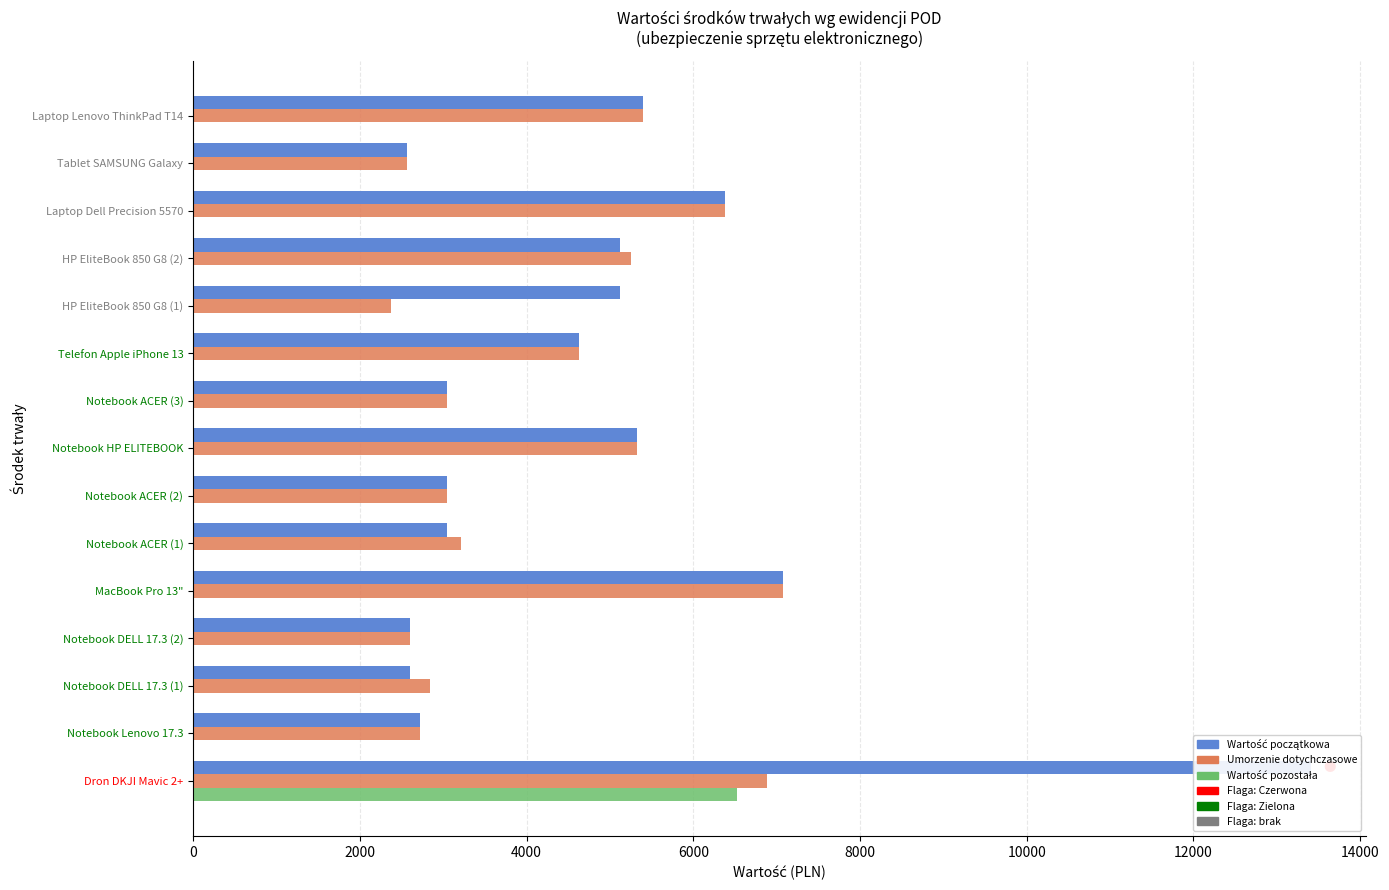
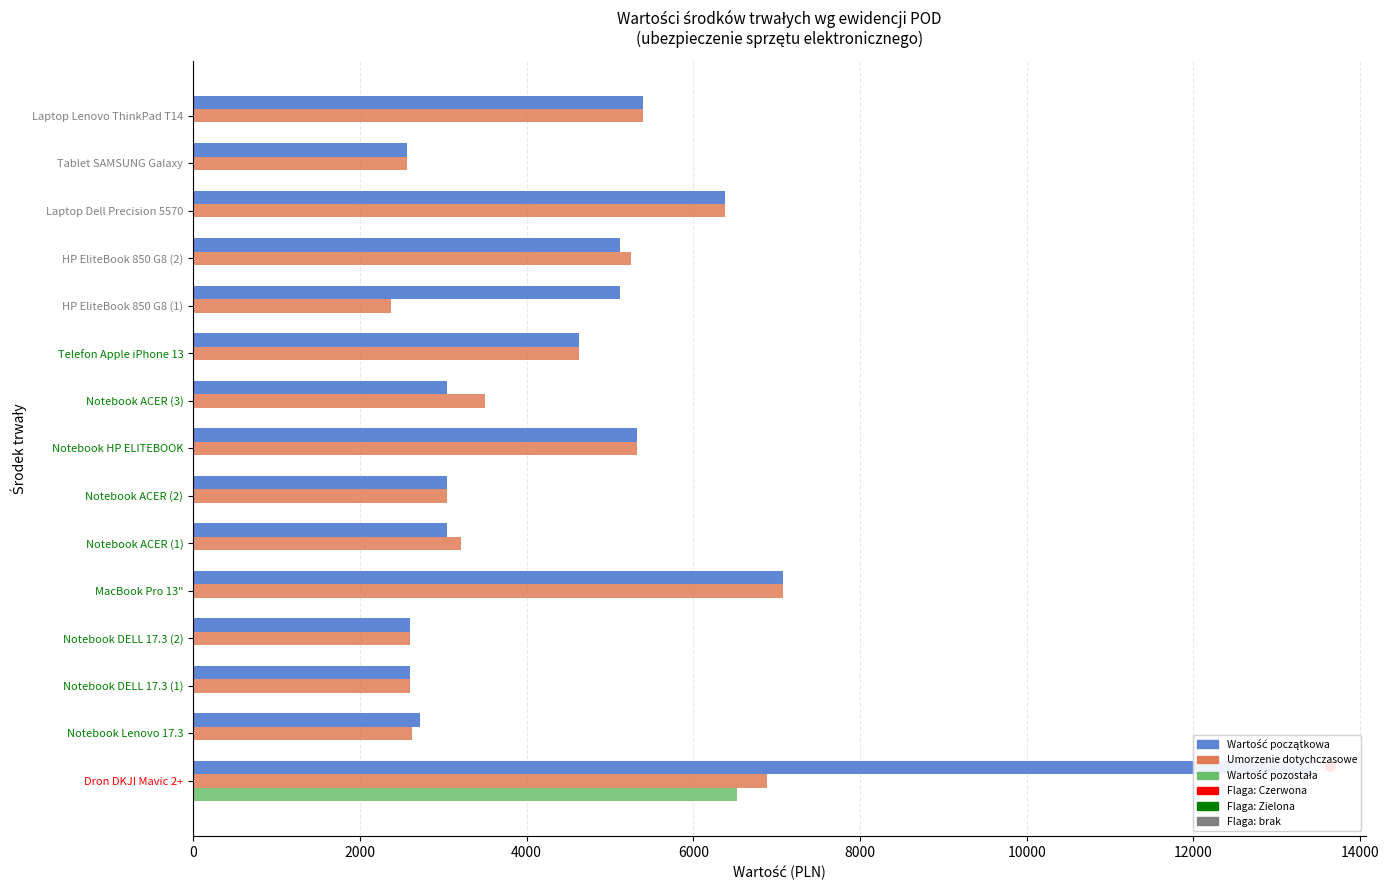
  {
    "Umorzenie dotychczasowe": {
      "Laptop Lenovo ThinkPad T14": 5400,
      "Tablet SAMSUNG Galaxy": 2600,
      "Laptop Dell Precision 5570": 6400,
      "HP EliteBook 850 G8 (2)": 5200,
      "HP EliteBook 850 G8 (1)": 2400,
      "Telefon Apple iPhone 13": 4600,
-     "Notebook ACER (3)": 3000,
+     "Notebook ACER (3)": 3500,
      "Notebook HP ELITEBOOK": 5300,
      "Notebook ACER (2)": 3000,
      "Notebook ACER (1)": 3200,
      "MacBook Pro 13\"": 7100,
      "Notebook DELL 17.3 (2)": 2600,
-     "Notebook DELL 17.3 (1)": 2800,
-     "Notebook Lenovo 17.3": 2700,
+     "Notebook DELL 17.3 (1)": 2600,
+     "Notebook Lenovo 17.3": 2600,
      "Dron DKJI Mavic 2+": 6900
    },
    "Wartość pozostała": {
      "Laptop Lenovo ThinkPad T14": 0,
      "Tablet SAMSUNG Galaxy": 0,
      "Laptop Dell Precision 5570": 0,
      "HP EliteBook 850 G8 (2)": 0,
      "HP EliteBook 850 G8 (1)": 0,
      "Telefon Apple iPhone 13": 0,
      "Notebook ACER (3)": 0,
      "Notebook HP ELITEBOOK": 0,
      "Notebook ACER (2)": 0,
      "Notebook ACER (1)": 0,
      "MacBook Pro 13\"": 0,
      "Notebook DELL 17.3 (2)": 0,
      "Notebook DELL 17.3 (1)": 0,
      "Notebook Lenovo 17.3": 0,
      "Dron DKJI Mavic 2+": 6500
    }
  }
